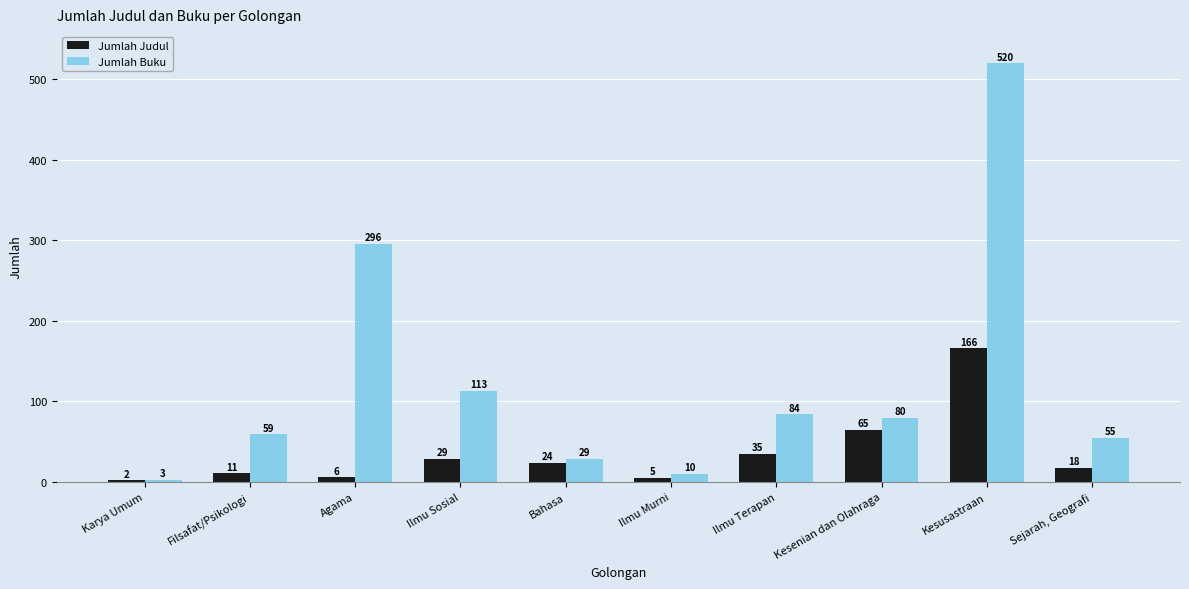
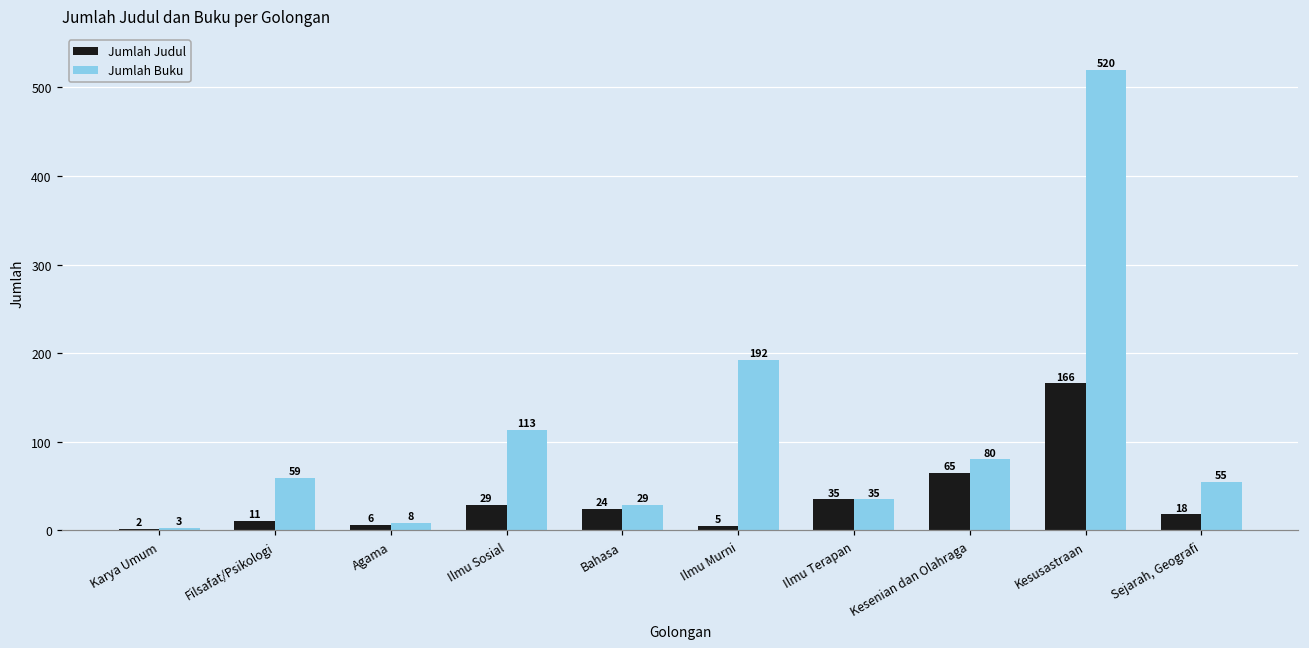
  {
    "Jumlah Judul": {
      "Karya Umum": 2,
      "Filsafat/Psikologi": 11,
      "Agama": 6,
      "Ilmu Sosial": 29,
      "Bahasa": 24,
      "Ilmu Murni": 5,
      "Ilmu Terapan": 35,
      "Kesenian dan Olahraga": 65,
      "Kesusastraan": 166,
      "Sejarah, Geografi": 18
    },
    "Jumlah Buku": {
      "Karya Umum": 3,
      "Filsafat/Psikologi": 59,
-     "Agama": 296,
+     "Agama": 8,
      "Ilmu Sosial": 113,
      "Bahasa": 29,
-     "Ilmu Murni": 10,
-     "Ilmu Terapan": 84,
+     "Ilmu Murni": 192,
+     "Ilmu Terapan": 35,
      "Kesenian dan Olahraga": 80,
      "Kesusastraan": 520,
      "Sejarah, Geografi": 55
    }
  }
